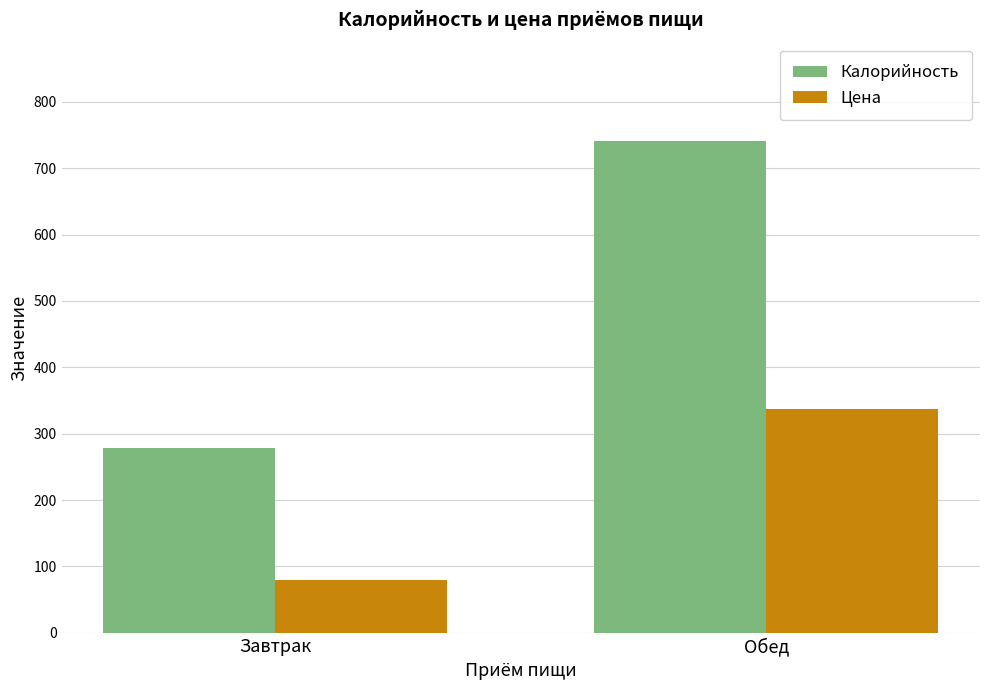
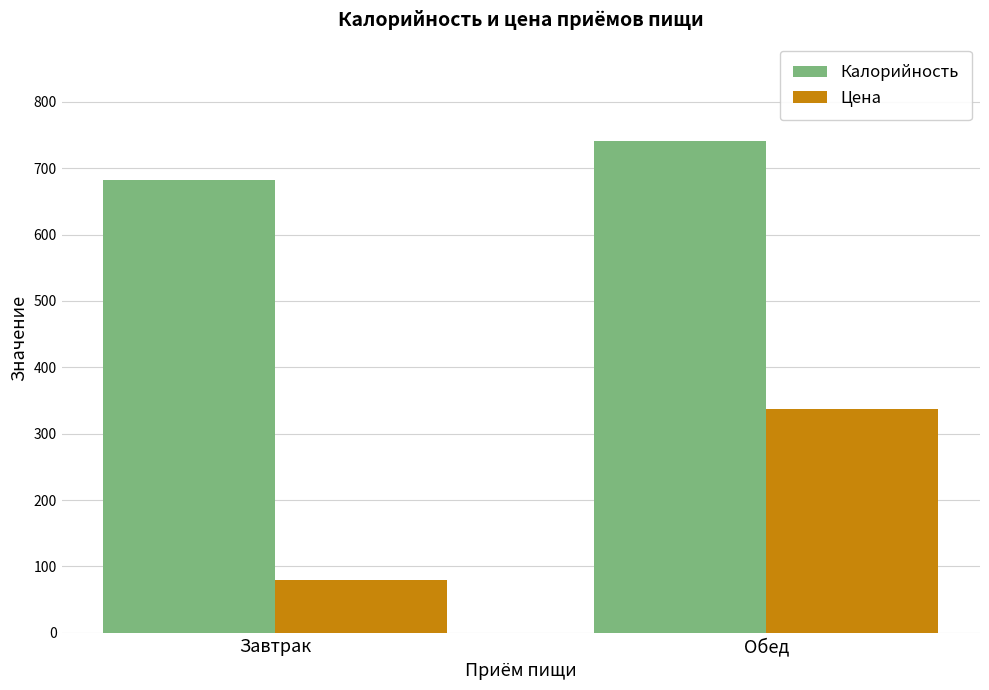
  {
    "Калорийность": {
-     "Завтрак": 280,
+     "Завтрак": 680,
      "Обед": 740
    },
    "Цена": {
      "Завтрак": 80,
      "Обед": 340
    }
  }
